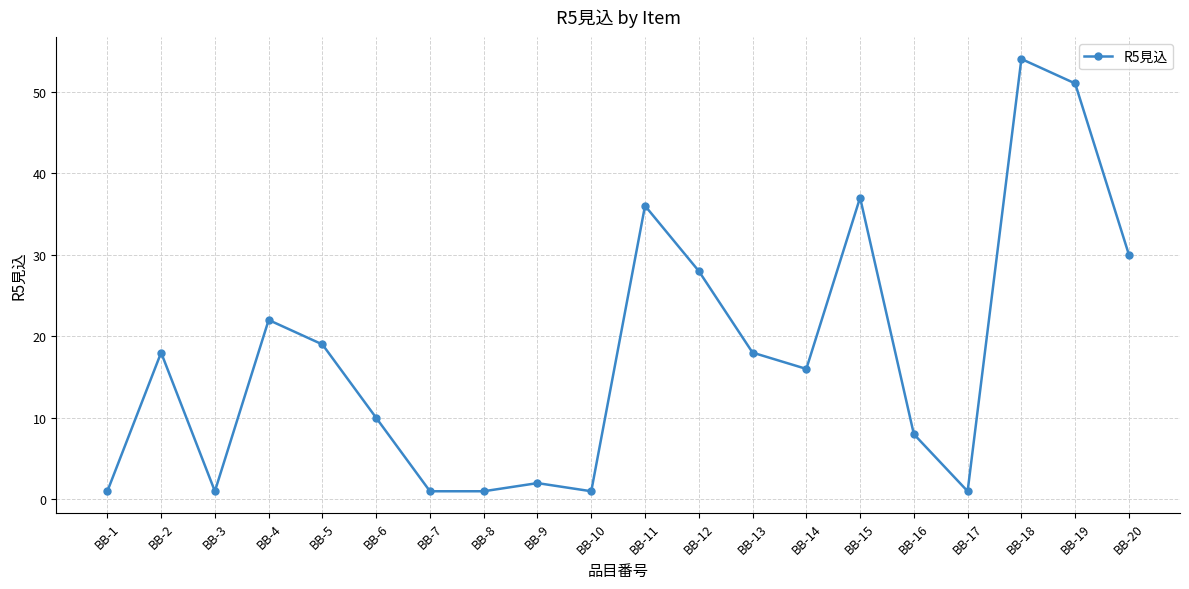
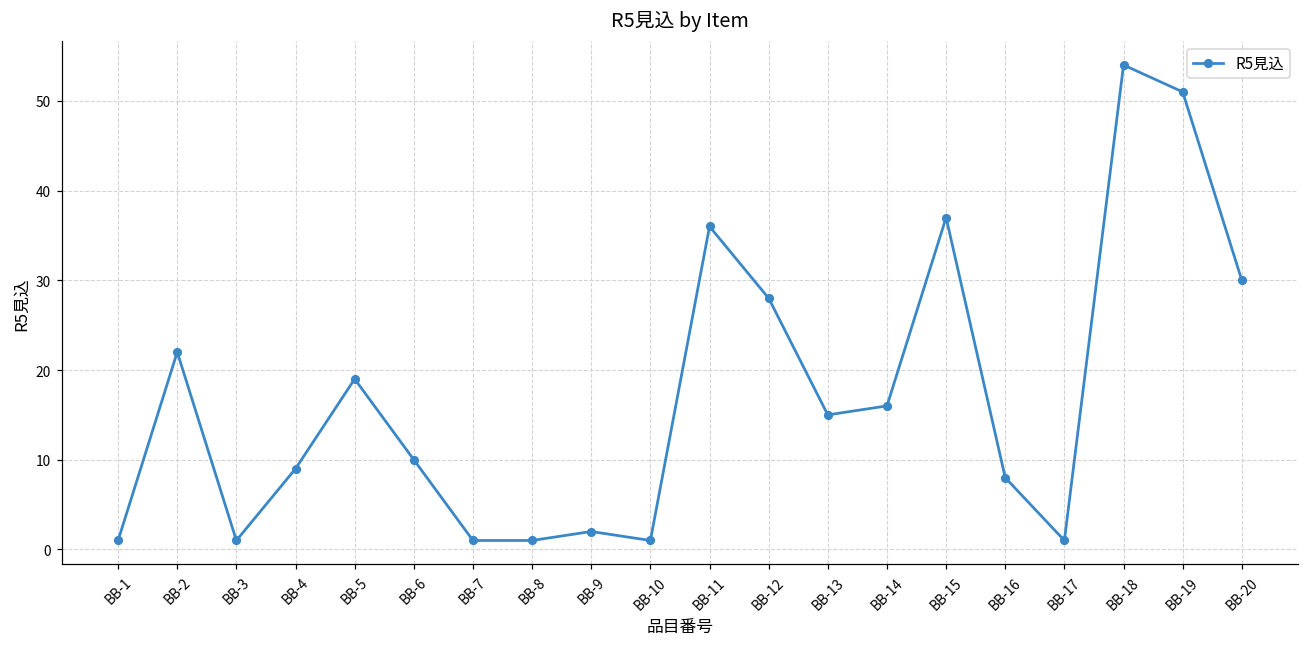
  {
    "BB-1": 1,
-   "BB-2": 18,
+   "BB-2": 22,
    "BB-3": 1,
-   "BB-4": 22,
+   "BB-4": 9,
    "BB-5": 19,
    "BB-6": 10,
    "BB-7": 1,
    "BB-8": 1,
    "BB-9": 2,
    "BB-10": 1,
    "BB-11": 36,
    "BB-12": 28,
-   "BB-13": 18,
+   "BB-13": 15,
    "BB-14": 16,
    "BB-15": 37,
    "BB-16": 8,
    "BB-17": 1,
    "BB-18": 54,
    "BB-19": 51,
    "BB-20": 30
  }
